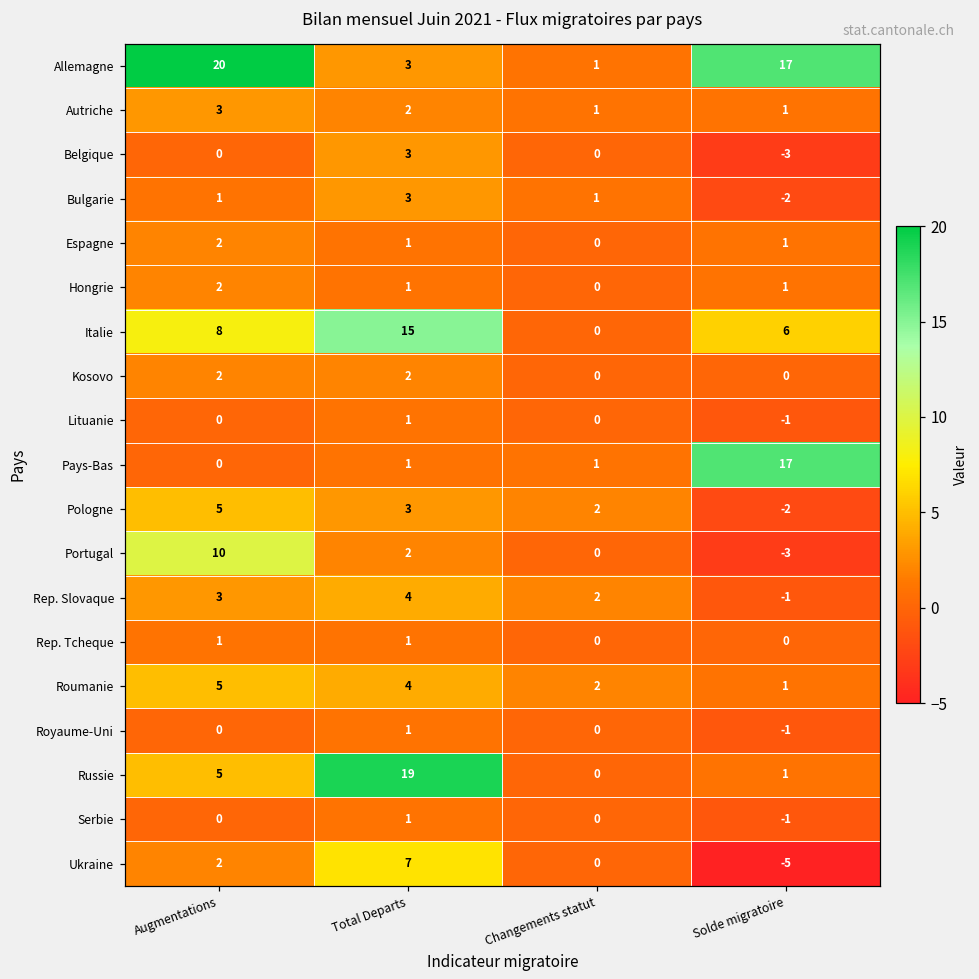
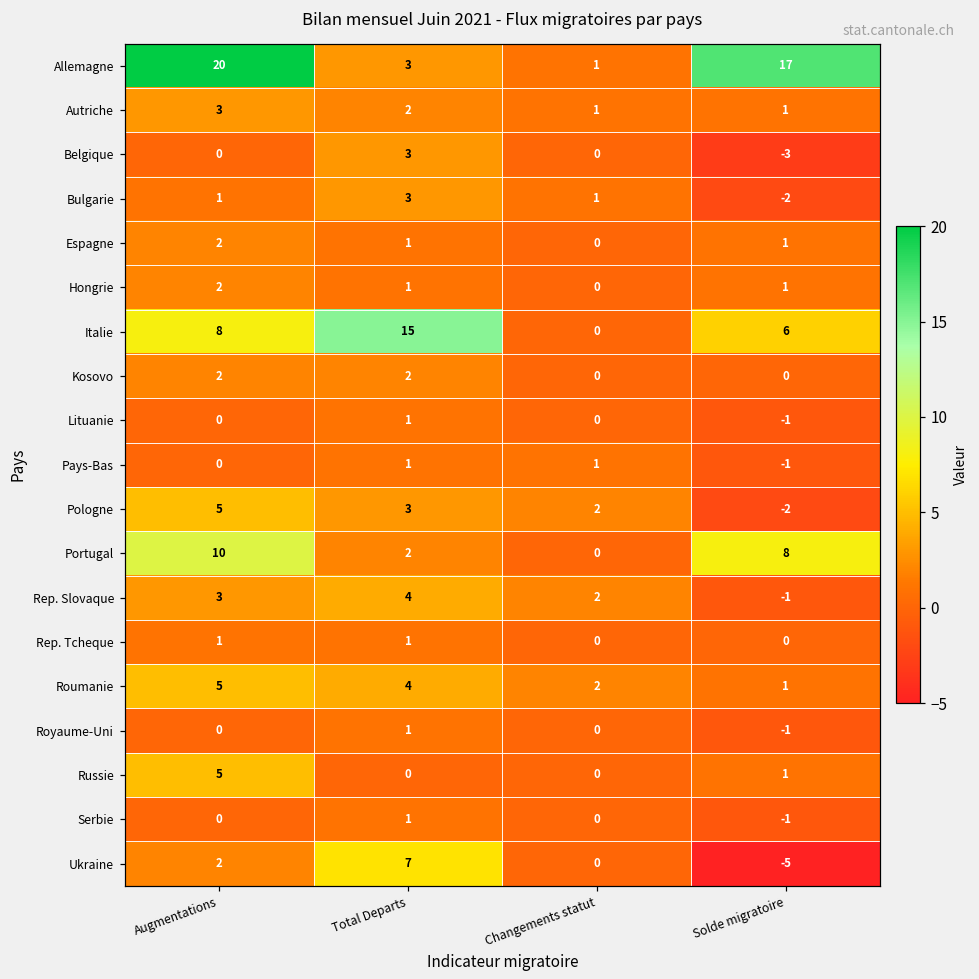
  {
    "Allemagne": {
      "Augmentations": 20,
      "Total Departs": 3,
      "Changements statut": 1,
      "Solde migratoire": 17
    },
    "Autriche": {
      "Augmentations": 3,
      "Total Departs": 2,
      "Changements statut": 1,
      "Solde migratoire": 1
    },
    "Belgique": {
      "Augmentations": 0,
      "Total Departs": 3,
      "Changements statut": 0,
      "Solde migratoire": -3
    },
    "Bulgarie": {
      "Augmentations": 1,
      "Total Departs": 3,
      "Changements statut": 1,
      "Solde migratoire": -2
    },
    "Espagne": {
      "Augmentations": 2,
      "Total Departs": 1,
      "Changements statut": 0,
      "Solde migratoire": 1
    },
    "Hongrie": {
      "Augmentations": 2,
      "Total Departs": 1,
      "Changements statut": 0,
      "Solde migratoire": 1
    },
    "Italie": {
      "Augmentations": 8,
      "Total Departs": 15,
      "Changements statut": 0,
      "Solde migratoire": 6
    },
    "Kosovo": {
      "Augmentations": 2,
      "Total Departs": 2,
      "Changements statut": 0,
      "Solde migratoire": 0
    },
    "Lituanie": {
      "Augmentations": 0,
      "Total Departs": 1,
      "Changements statut": 0,
      "Solde migratoire": -1
    },
    "Pays-Bas": {
      "Augmentations": 0,
      "Total Departs": 1,
      "Changements statut": 1,
-     "Solde migratoire": 17
+     "Solde migratoire": -1
    },
    "Pologne": {
      "Augmentations": 5,
      "Total Departs": 3,
      "Changements statut": 2,
      "Solde migratoire": -2
    },
    "Portugal": {
      "Augmentations": 10,
      "Total Departs": 2,
      "Changements statut": 0,
-     "Solde migratoire": -3
+     "Solde migratoire": 8
    },
    "Rep. Slovaque": {
      "Augmentations": 3,
      "Total Departs": 4,
      "Changements statut": 2,
      "Solde migratoire": -1
    },
    "Rep. Tcheque": {
      "Augmentations": 1,
      "Total Departs": 1,
      "Changements statut": 0,
      "Solde migratoire": 0
    },
    "Roumanie": {
      "Augmentations": 5,
      "Total Departs": 4,
      "Changements statut": 2,
      "Solde migratoire": 1
    },
    "Royaume-Uni": {
      "Augmentations": 0,
      "Total Departs": 1,
      "Changements statut": 0,
      "Solde migratoire": -1
    },
    "Russie": {
      "Augmentations": 5,
-     "Total Departs": 19,
+     "Total Departs": 0,
      "Changements statut": 0,
      "Solde migratoire": 1
    },
    "Serbie": {
      "Augmentations": 0,
      "Total Departs": 1,
      "Changements statut": 0,
      "Solde migratoire": -1
    },
    "Ukraine": {
      "Augmentations": 2,
      "Total Departs": 7,
      "Changements statut": 0,
      "Solde migratoire": -5
    }
  }
